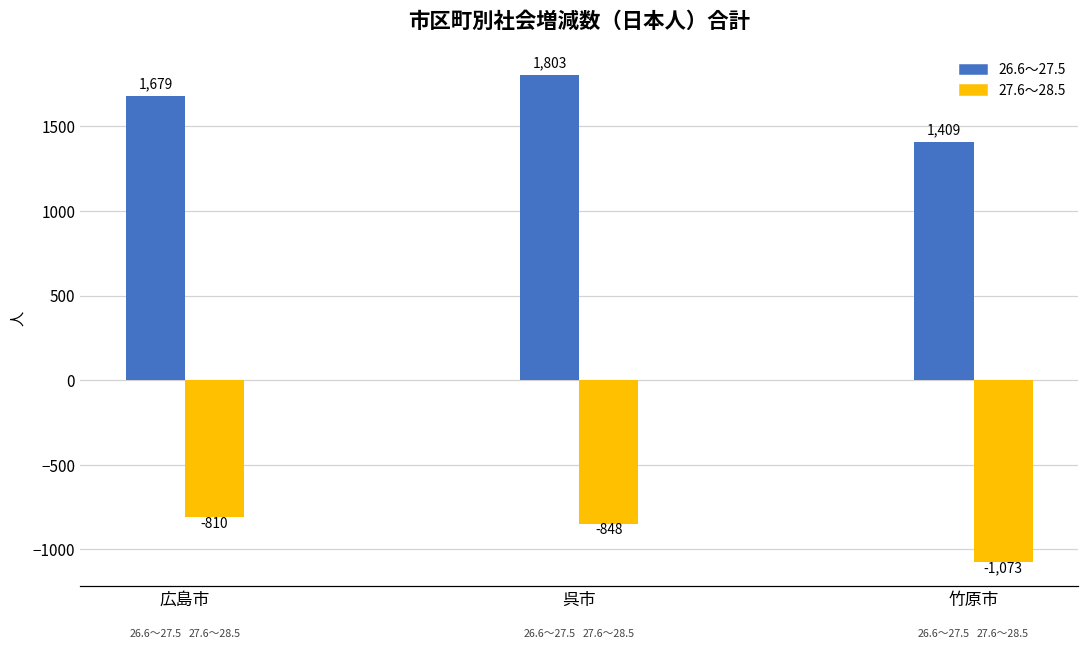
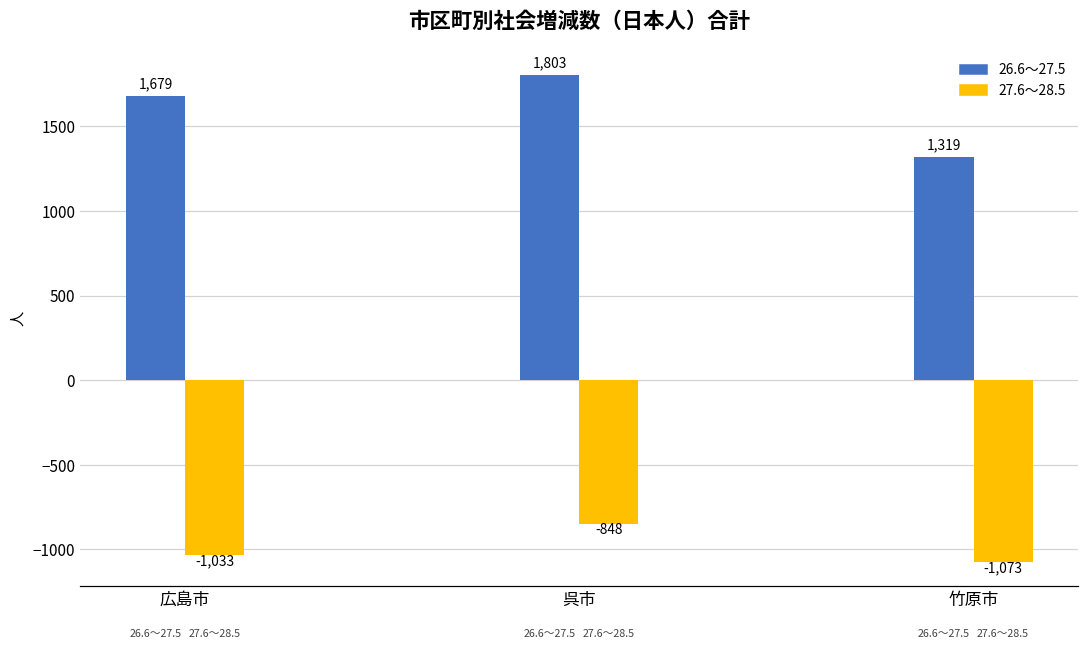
  {
    "26.6～27.5": {
      "広島市": "1,679",
      "呉市": "1,803",
-     "竹原市": "1,409"
+     "竹原市": "1,319"
    },
    "27.6～28.5": {
-     "広島市": "-810",
+     "広島市": "-1,033",
      "呉市": "-848",
      "竹原市": "-1,073"
    }
  }
